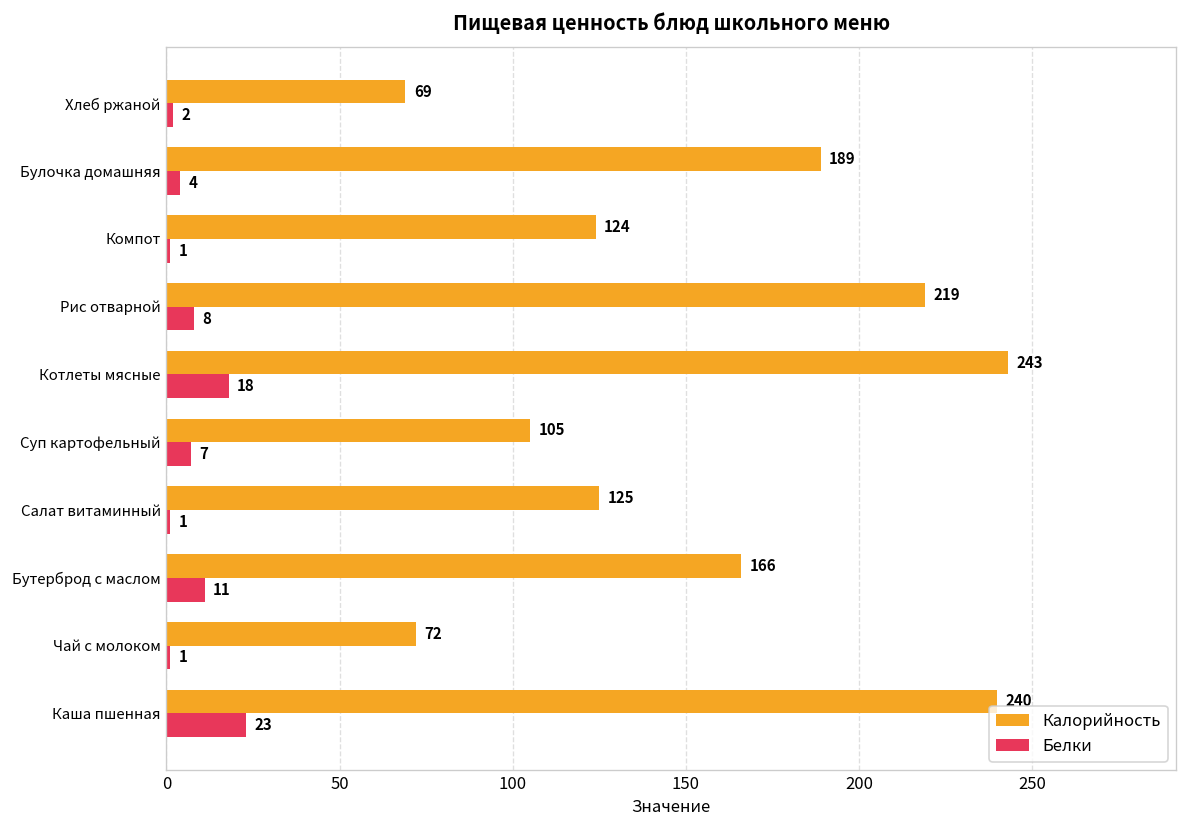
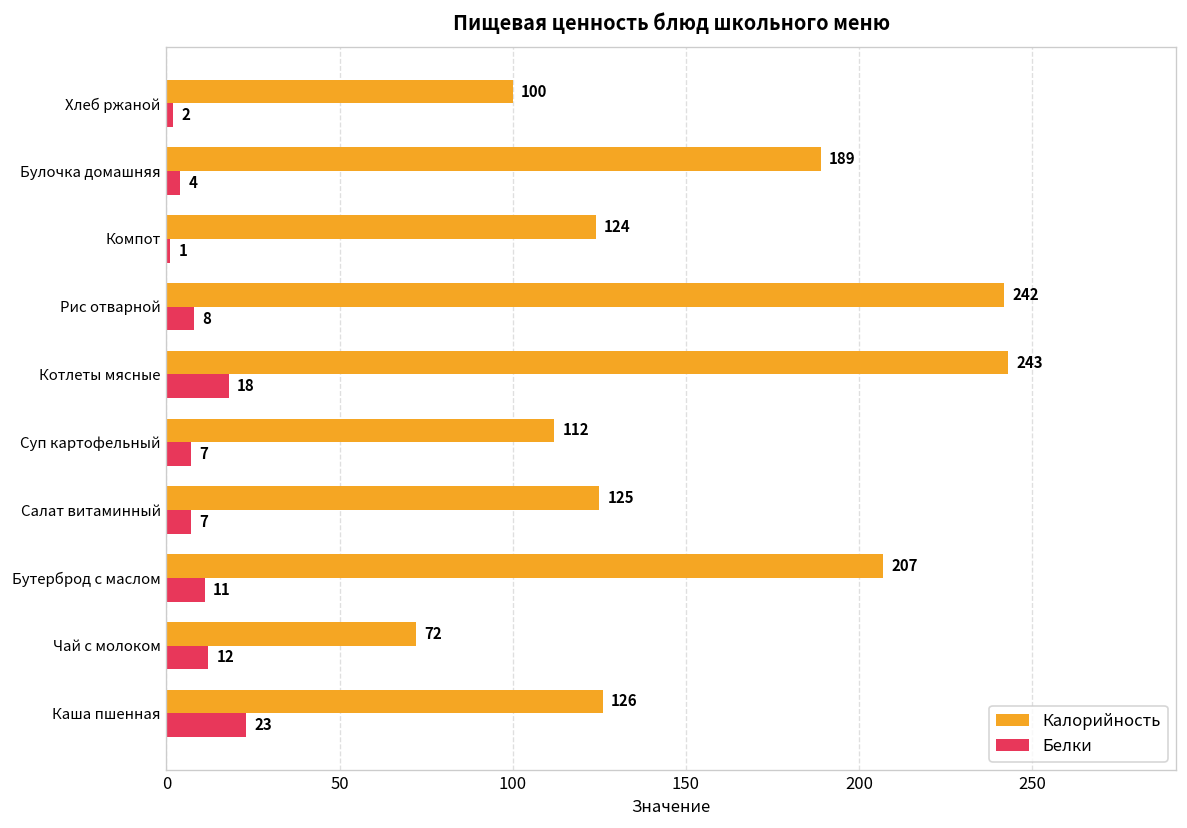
  {
    "Калорийность": {
-     "Хлеб ржаной": 69,
+     "Хлеб ржаной": 100,
      "Булочка домашняя": 189,
      "Компот": 124,
-     "Рис отварной": 219,
+     "Рис отварной": 242,
      "Котлеты мясные": 243,
-     "Суп картофельный": 105,
+     "Суп картофельный": 112,
      "Салат витаминный": 125,
-     "Бутерброд с маслом": 166,
+     "Бутерброд с маслом": 207,
      "Чай с молоком": 72,
-     "Каша пшенная": 240
+     "Каша пшенная": 126
    },
    "Белки": {
      "Хлеб ржаной": 2,
      "Булочка домашняя": 4,
      "Компот": 1,
      "Рис отварной": 8,
      "Котлеты мясные": 18,
      "Суп картофельный": 7,
-     "Салат витаминный": 1,
+     "Салат витаминный": 7,
      "Бутерброд с маслом": 11,
-     "Чай с молоком": 1,
+     "Чай с молоком": 12,
      "Каша пшенная": 23
    }
  }
